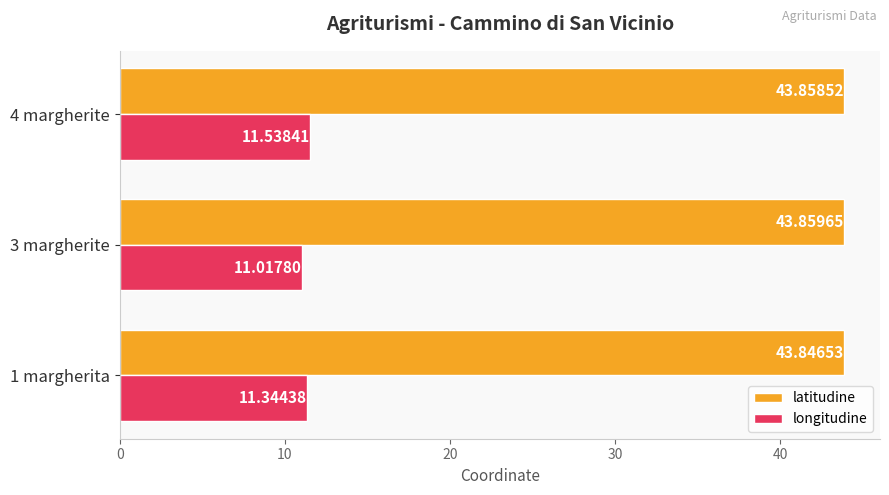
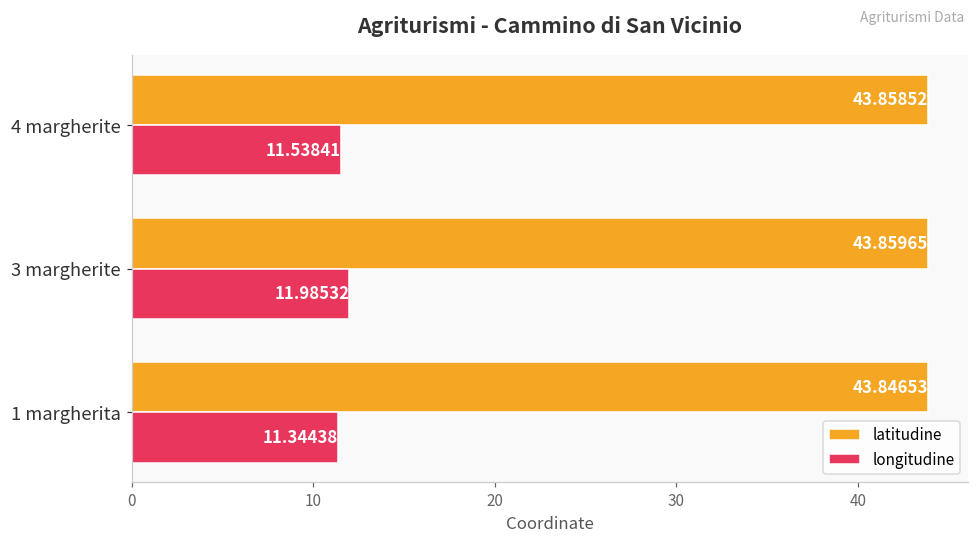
  {
    "latitudine": {
      "4 margherite": 43.85852,
      "3 margherite": 43.85965,
      "1 margherita": 43.84653
    },
    "longitudine": {
      "4 margherite": 11.53841,
-     "3 margherite": 11.01780,
+     "3 margherite": 11.98532,
      "1 margherita": 11.34438
    }
  }
